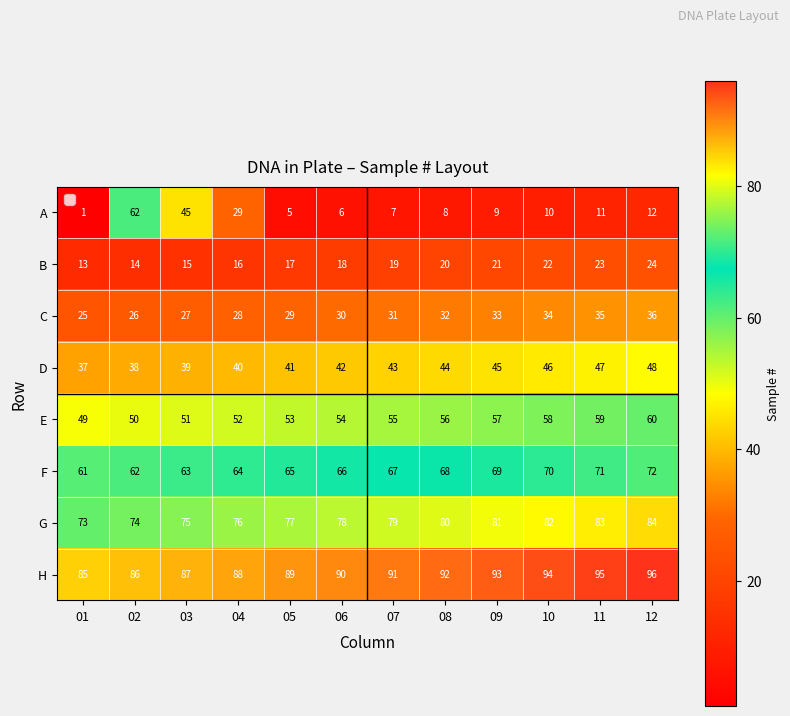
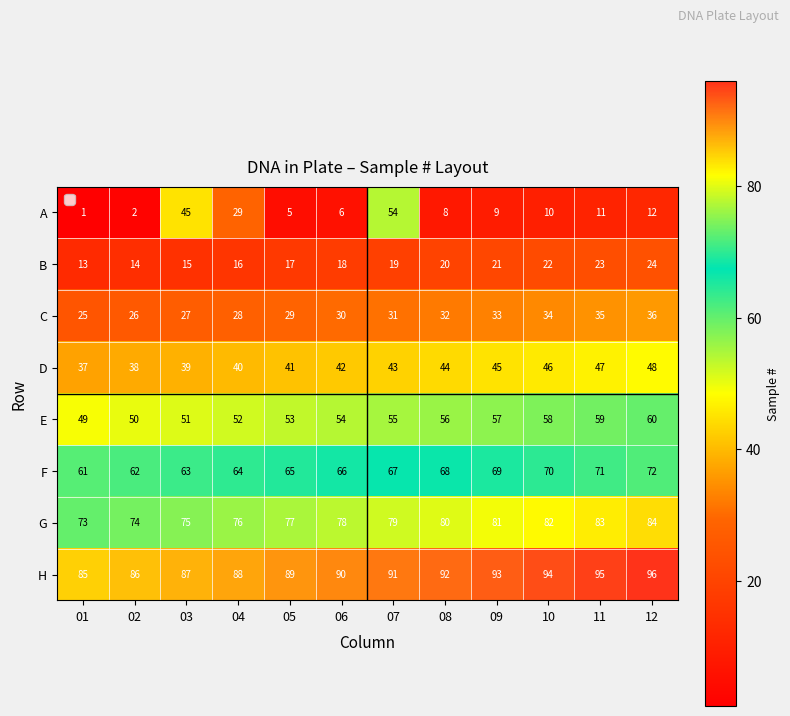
  {
    "A": {
      "01": 1,
-     "02": 62,
+     "02": 2,
      "03": 45,
      "04": 29,
      "05": 5,
      "06": 6,
-     "07": 7,
+     "07": 54,
      "08": 8,
      "09": 9,
      "10": 10,
      "11": 11,
      "12": 12
    },
    "B": {
      "01": 13,
      "02": 14,
      "03": 15,
      "04": 16,
      "05": 17,
      "06": 18,
      "07": 19,
      "08": 20,
      "09": 21,
      "10": 22,
      "11": 23,
      "12": 24
    },
    "C": {
      "01": 25,
      "02": 26,
      "03": 27,
      "04": 28,
      "05": 29,
      "06": 30,
      "07": 31,
      "08": 32,
      "09": 33,
      "10": 34,
      "11": 35,
      "12": 36
    },
    "D": {
      "01": 37,
      "02": 38,
      "03": 39,
      "04": 40,
      "05": 41,
      "06": 42,
      "07": 43,
      "08": 44,
      "09": 45,
      "10": 46,
      "11": 47,
      "12": 48
    },
    "E": {
      "01": 49,
      "02": 50,
      "03": 51,
      "04": 52,
      "05": 53,
      "06": 54,
      "07": 55,
      "08": 56,
      "09": 57,
      "10": 58,
      "11": 59,
      "12": 60
    },
    "F": {
      "01": 61,
      "02": 62,
      "03": 63,
      "04": 64,
      "05": 65,
      "06": 66,
      "07": 67,
      "08": 68,
      "09": 69,
      "10": 70,
      "11": 71,
      "12": 72
    },
    "G": {
      "01": 73,
      "02": 74,
      "03": 75,
      "04": 76,
      "05": 77,
      "06": 78,
      "07": 79,
      "08": 80,
      "09": 81,
      "10": 82,
      "11": 83,
      "12": 84
    },
    "H": {
      "01": 85,
      "02": 86,
      "03": 87,
      "04": 88,
      "05": 89,
      "06": 90,
      "07": 91,
      "08": 92,
      "09": 93,
      "10": 94,
      "11": 95,
      "12": 96
    }
  }
